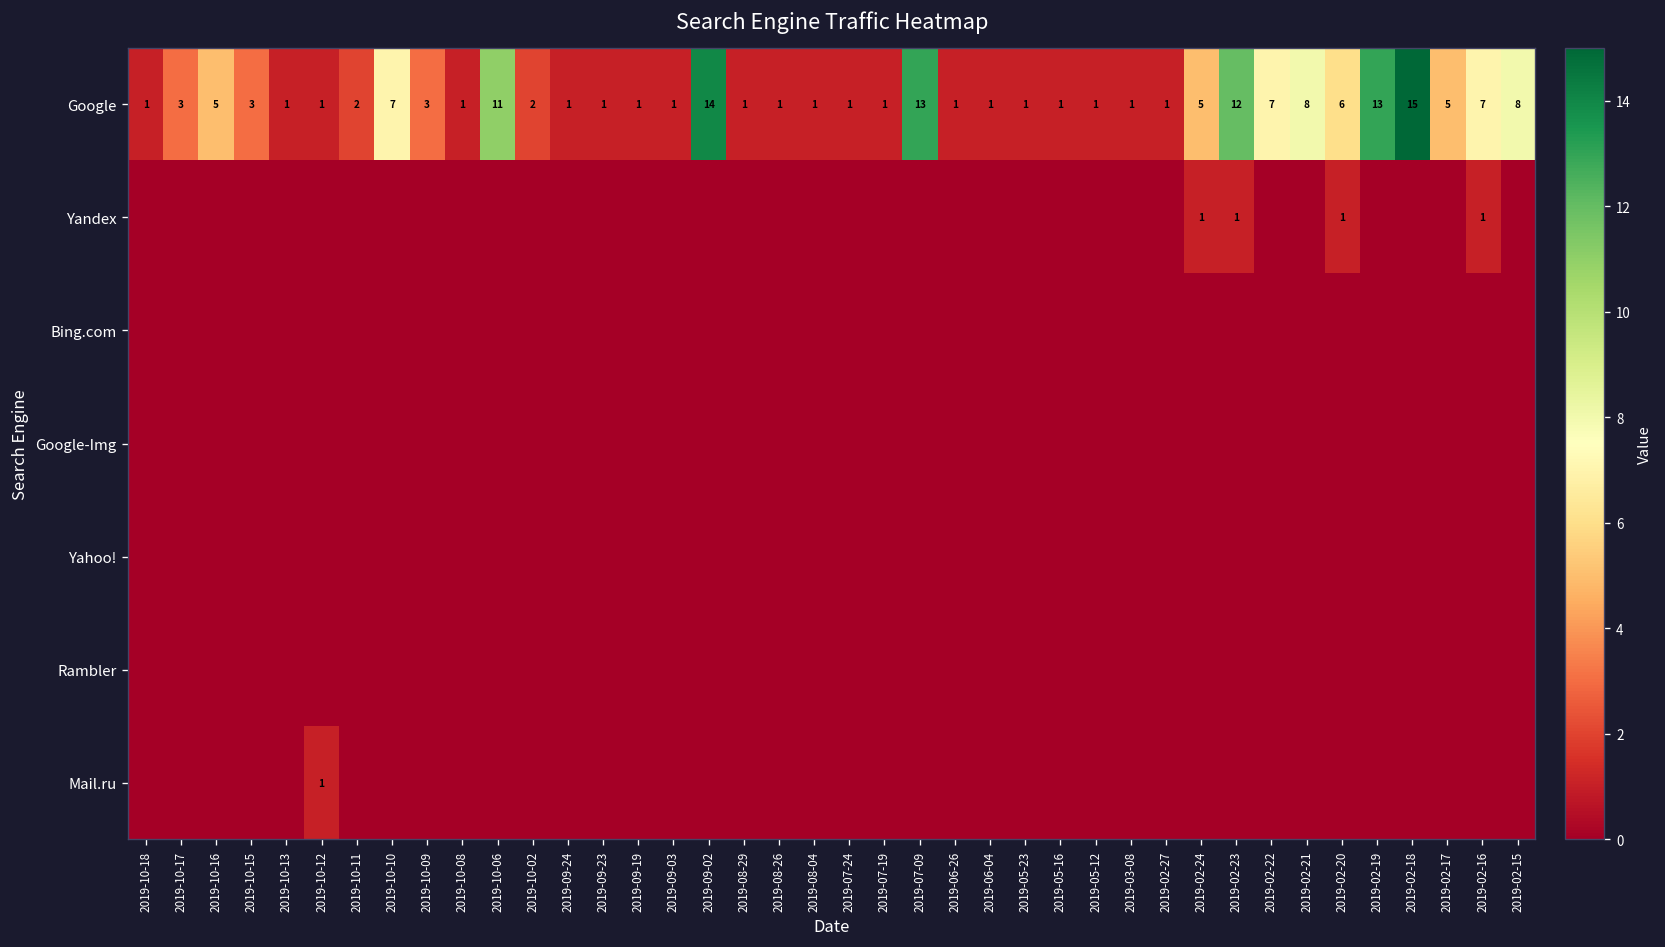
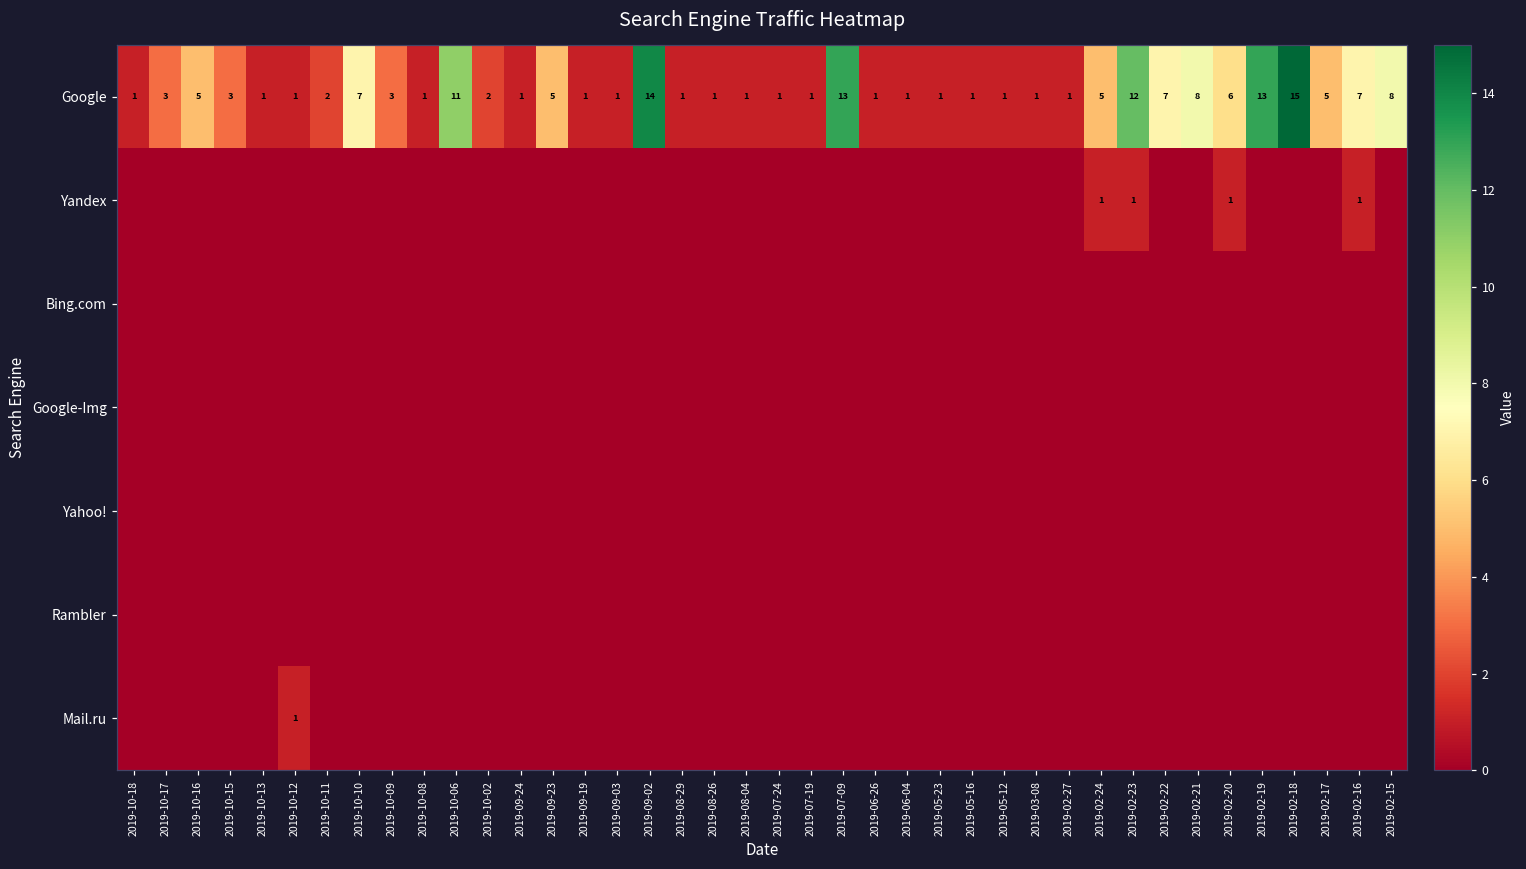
  {
    "Google": {
      "2019-10-18": 1,
      "2019-10-17": 3,
      "2019-10-16": 5,
      "2019-10-15": 3,
      "2019-10-13": 1,
      "2019-10-12": 1,
      "2019-10-11": 2,
      "2019-10-10": 7,
      "2019-10-09": 3,
      "2019-10-08": 1,
      "2019-10-06": 11,
      "2019-10-02": 2,
      "2019-09-24": 1,
-     "2019-09-23": 1,
+     "2019-09-23": 5,
      "2019-09-19": 1,
      "2019-09-03": 1,
      "2019-09-02": 14,
      "2019-08-29": 1,
      "2019-08-26": 1,
      "2019-08-04": 1,
      "2019-07-24": 1,
      "2019-07-19": 1,
      "2019-07-09": 13,
      "2019-06-26": 1,
      "2019-06-04": 1,
      "2019-05-23": 1,
      "2019-05-16": 1,
      "2019-05-12": 1,
      "2019-03-08": 1,
      "2019-02-27": 1,
      "2019-02-24": 5,
      "2019-02-23": 12,
      "2019-02-22": 7,
      "2019-02-21": 8,
      "2019-02-20": 6,
      "2019-02-19": 13,
      "2019-02-18": 15,
      "2019-02-17": 5,
      "2019-02-16": 7,
      "2019-02-15": 8
    },
    "Yandex": {
      "2019-02-24": 1,
      "2019-02-23": 1,
      "2019-02-20": 1,
      "2019-02-16": 1
    },
    "Mail.ru": {
      "2019-10-12": 1
    }
  }
